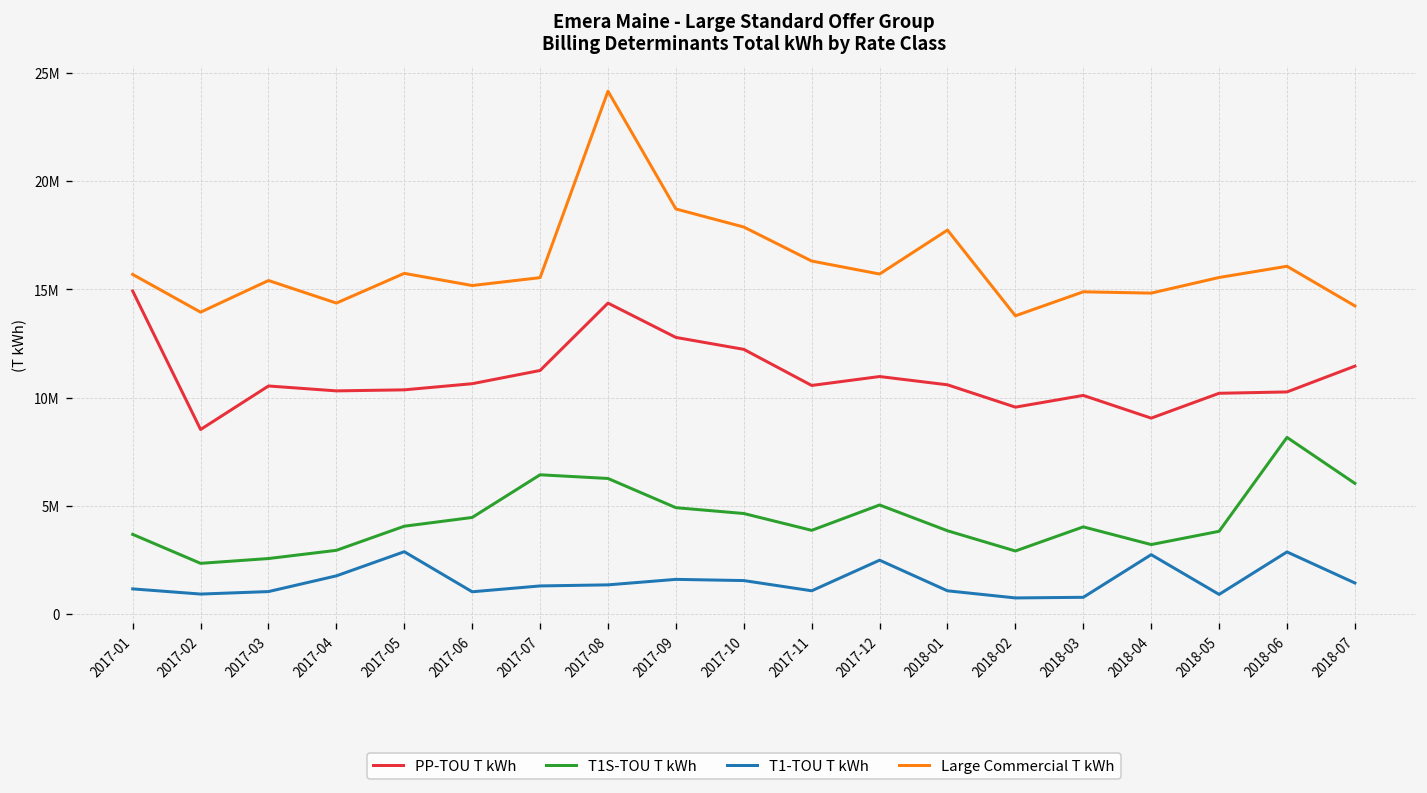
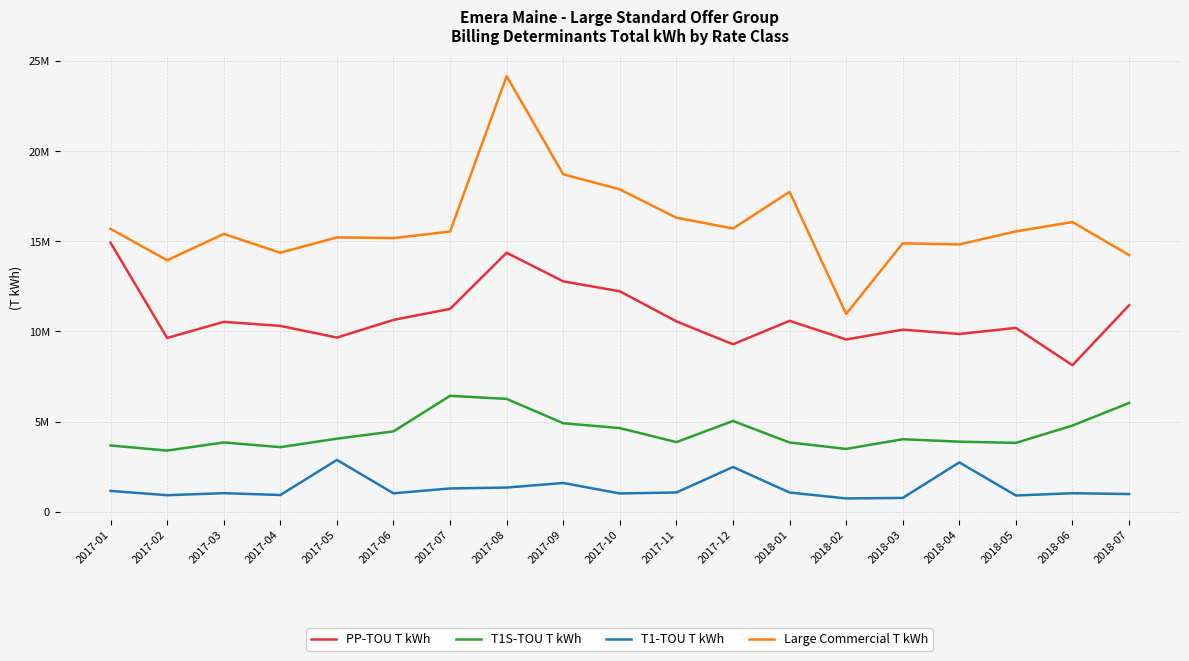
  {
    "PP-TOU T kWh": {
      "2017-01": 14900000,
-     "2017-02": 8500000,
+     "2017-02": 9600000,
      "2017-03": 10500000,
      "2017-04": 10300000,
-     "2017-05": 10400000,
+     "2017-05": 9700000,
      "2017-06": 10600000,
      "2017-07": 11300000,
      "2017-08": 14400000,
      "2017-09": 12800000,
      "2017-10": 12200000,
      "2017-11": 10600000,
-     "2017-12": 11000000,
+     "2017-12": 9300000,
      "2018-01": 10600000,
      "2018-02": 9600000,
      "2018-03": 10100000,
-     "2018-04": 9000000,
+     "2018-04": 9900000,
      "2018-05": 10200000,
-     "2018-06": 10300000,
+     "2018-06": 8100000,
      "2018-07": 11500000
    },
    "T1S-TOU T kWh": {
      "2017-01": 3700000,
-     "2017-02": 2300000,
-     "2017-03": 2600000,
-     "2017-04": 2900000,
+     "2017-02": 3400000,
+     "2017-03": 3800000,
+     "2017-04": 3600000,
      "2017-05": 4100000,
      "2017-06": 4500000,
      "2017-07": 6400000,
      "2017-08": 6300000,
      "2017-09": 4900000,
      "2017-10": 4600000,
      "2017-11": 3900000,
      "2017-12": 5000000,
      "2018-01": 3800000,
-     "2018-02": 2900000,
+     "2018-02": 3500000,
      "2018-03": 4000000,
-     "2018-04": 3200000,
+     "2018-04": 3900000,
      "2018-05": 3800000,
-     "2018-06": 8200000,
+     "2018-06": 4800000,
      "2018-07": 6000000
    },
    "T1-TOU T kWh": {
      "2017-01": 1200000,
      "2017-02": 900000,
      "2017-03": 1000000,
-     "2017-04": 1800000,
+     "2017-04": 900000,
      "2017-05": 2900000,
      "2017-06": 1000000,
      "2017-07": 1300000,
      "2017-08": 1300000,
      "2017-09": 1600000,
-     "2017-10": 1500000,
+     "2017-10": 1000000,
      "2017-11": 1100000,
      "2017-12": 2500000,
      "2018-01": 1100000,
      "2018-02": 700000,
      "2018-03": 800000,
      "2018-04": 2700000,
      "2018-05": 900000,
-     "2018-06": 2900000,
-     "2018-07": 1400000
+     "2018-06": 1000000,
+     "2018-07": 1000000
    },
    "Large Commercial T kWh": {
      "2017-01": 15700000,
      "2017-02": 13900000,
      "2017-03": 15400000,
      "2017-04": 14400000,
-     "2017-05": 15700000,
+     "2017-05": 15200000,
      "2017-06": 15200000,
      "2017-07": 15500000,
      "2017-08": 24200000,
      "2017-09": 18700000,
      "2017-10": 17900000,
      "2017-11": 16300000,
      "2017-12": 15700000,
      "2018-01": 17700000,
-     "2018-02": 13800000,
+     "2018-02": 11000000,
      "2018-03": 14900000,
      "2018-04": 14800000,
      "2018-05": 15500000,
      "2018-06": 16100000,
      "2018-07": 14200000
    }
  }
